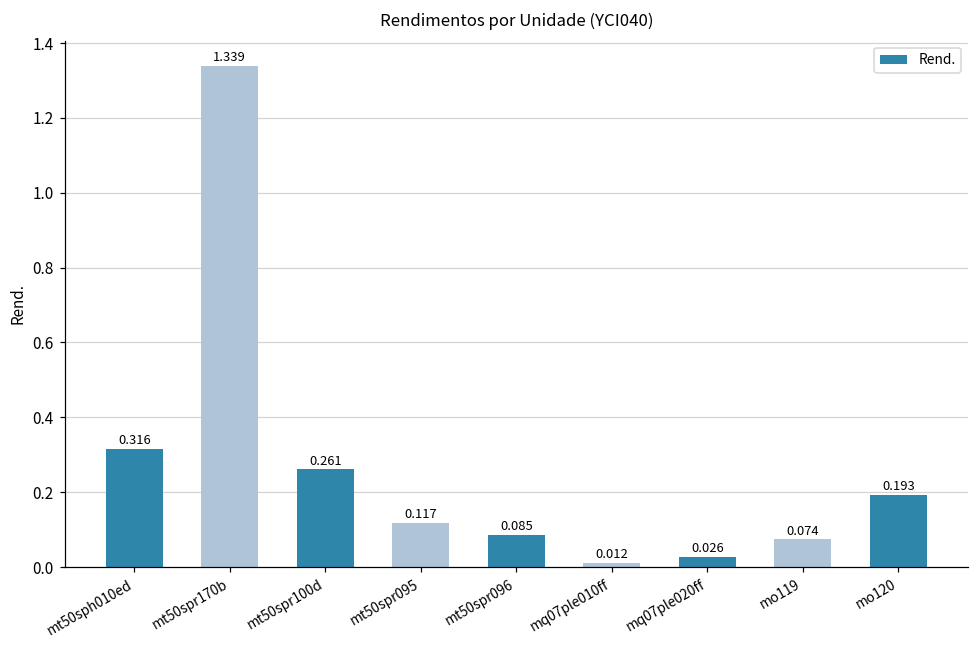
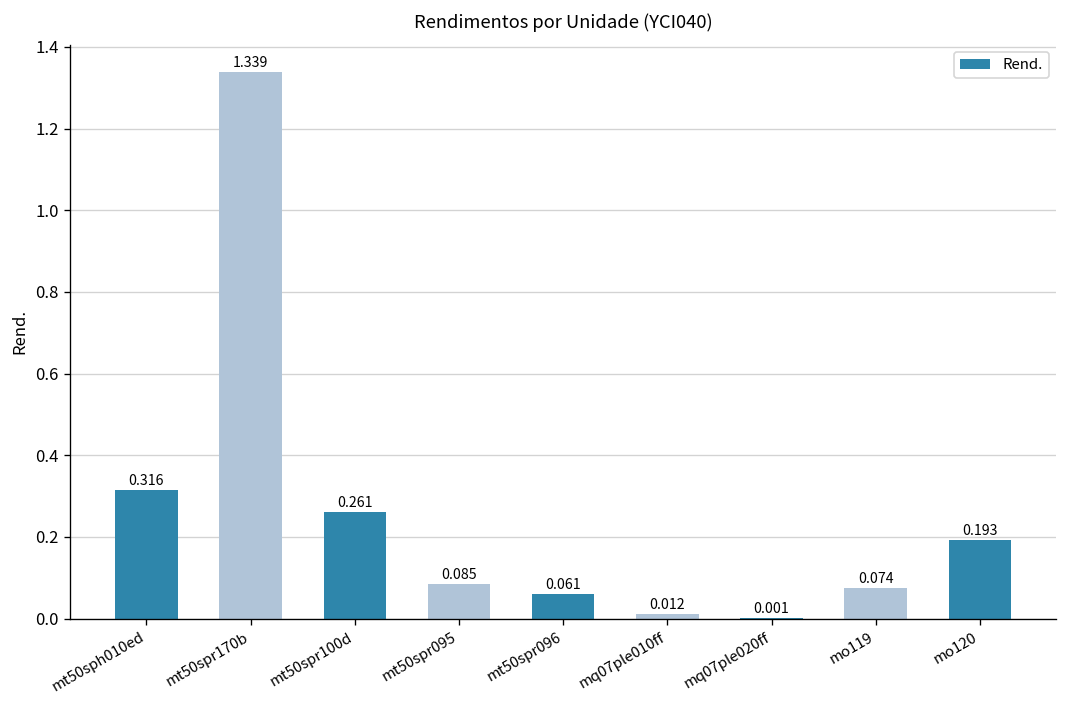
  {
    "mt50sph010ed": 0.316,
    "mt50spr170b": 1.339,
    "mt50spr100d": 0.261,
-   "mt50spr095": 0.117,
-   "mt50spr096": 0.085,
+   "mt50spr095": 0.085,
+   "mt50spr096": 0.061,
    "mq07ple010ff": 0.012,
-   "mq07ple020ff": 0.026,
+   "mq07ple020ff": 0.001,
    "mo119": 0.074,
    "mo120": 0.193
  }
